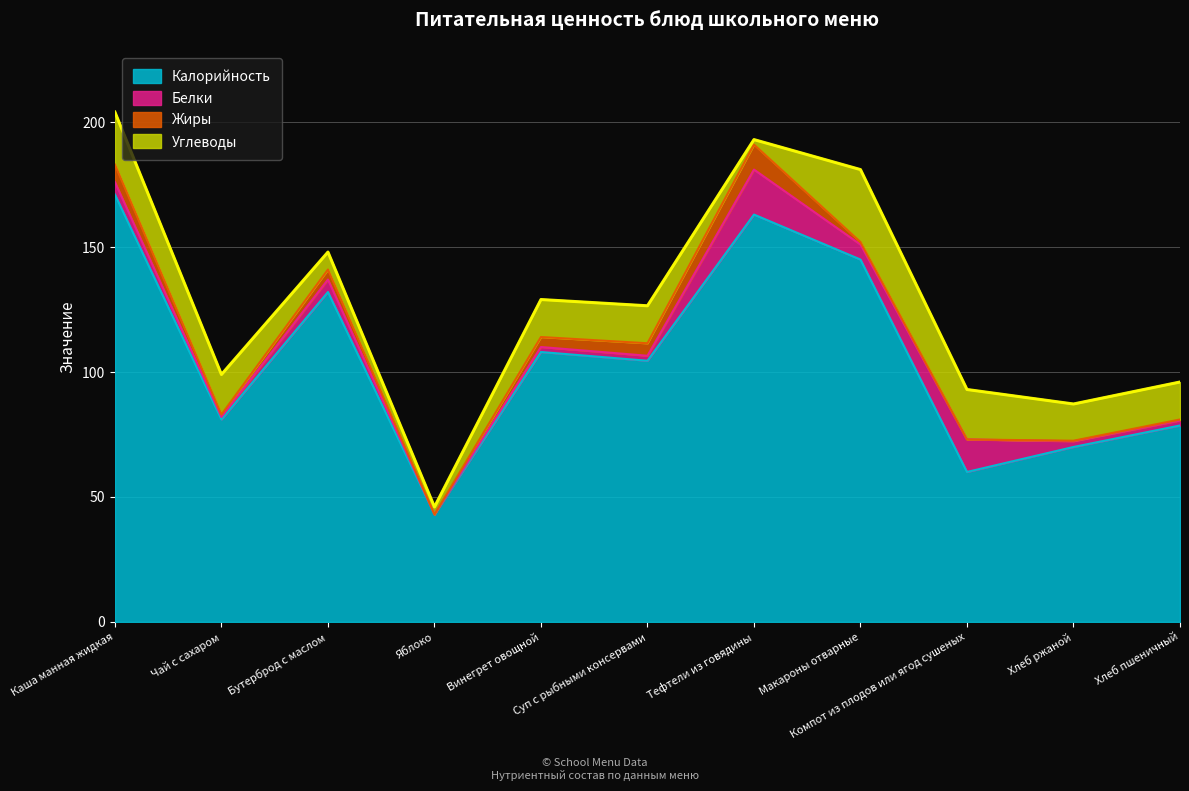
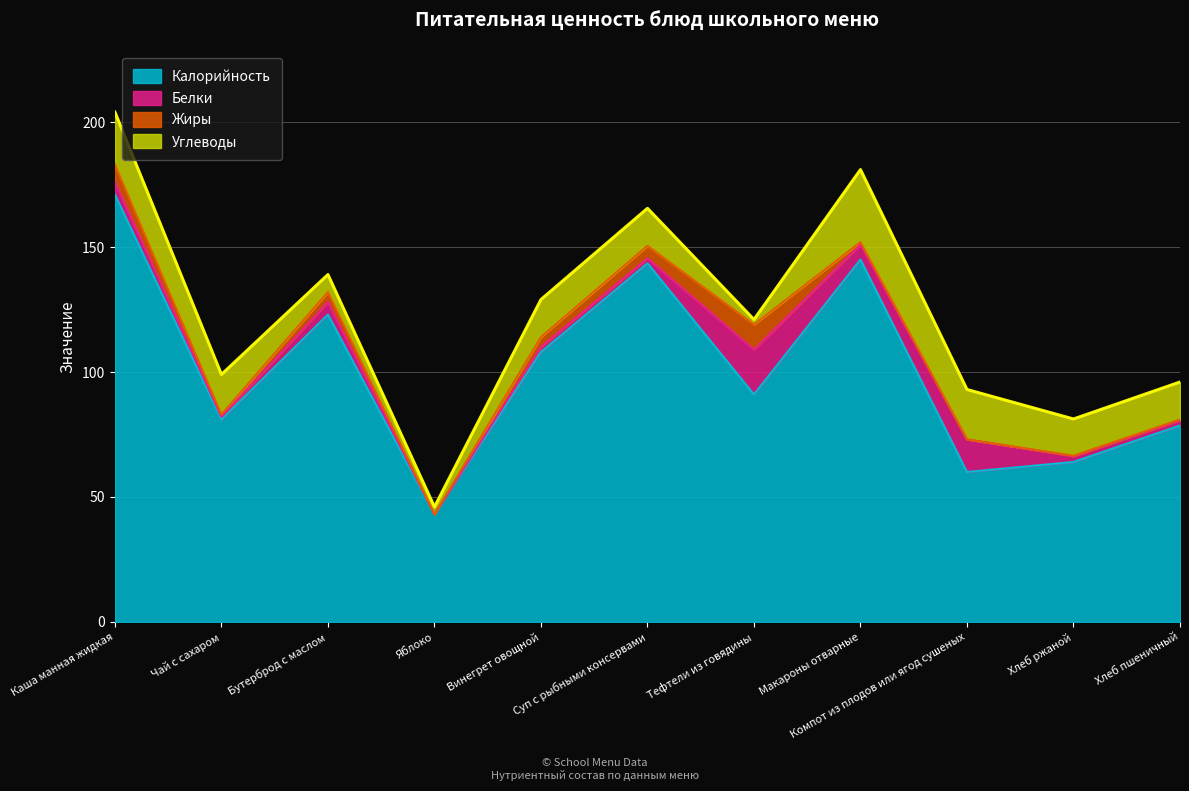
  {
    "Калорийность": {
      "Каша манная жидкая": 171,
-     "Бутерброд с маслом": 132,
+     "Бутерброд с маслом": 123,
      "Винегрет овощной": 108,
-     "Суп с рыбными консервами": 105,
-     "Тефтели из говядины": 163,
+     "Суп с рыбными консервами": 144,
+     "Тефтели из говядины": 91,
      "Макароны отварные": 145,
      "Компот из плодов или ягод сушеных": 60,
-     "Хлеб ржаной": 70,
+     "Хлеб ржаной": 64,
      "Хлеб пшеничный": 79
    },
    "Белки": {
      "Каша манная жидкая": 5,
      "Бутерброд с маслом": 5,
      "Винегрет овощной": 2,
      "Суп с рыбными консервами": 2,
      "Тефтели из говядины": 18
    },
    "Жиры": {
      "Каша манная жидкая": 7,
      "Бутерброд с маслом": 4,
      "Винегрет овощной": 4,
      "Суп с рыбными консервами": 5,
      "Тефтели из говядины": 10
    },
    "Углеводы": {
      "Каша манная жидкая": 21,
      "Чай с сахаром": 16,
      "Бутерброд с маслом": 7,
      "Яблоко": 3,
      "Винегрет овощной": 15,
      "Суп с рыбными консервами": 15,
      "Тефтели из говядины": 2,
      "Макароны отварные": 29,
      "Компот из плодов или ягод сушеных": 20,
      "Хлеб ржаной": 15,
      "Хлеб пшеничный": 15
    }
  }
